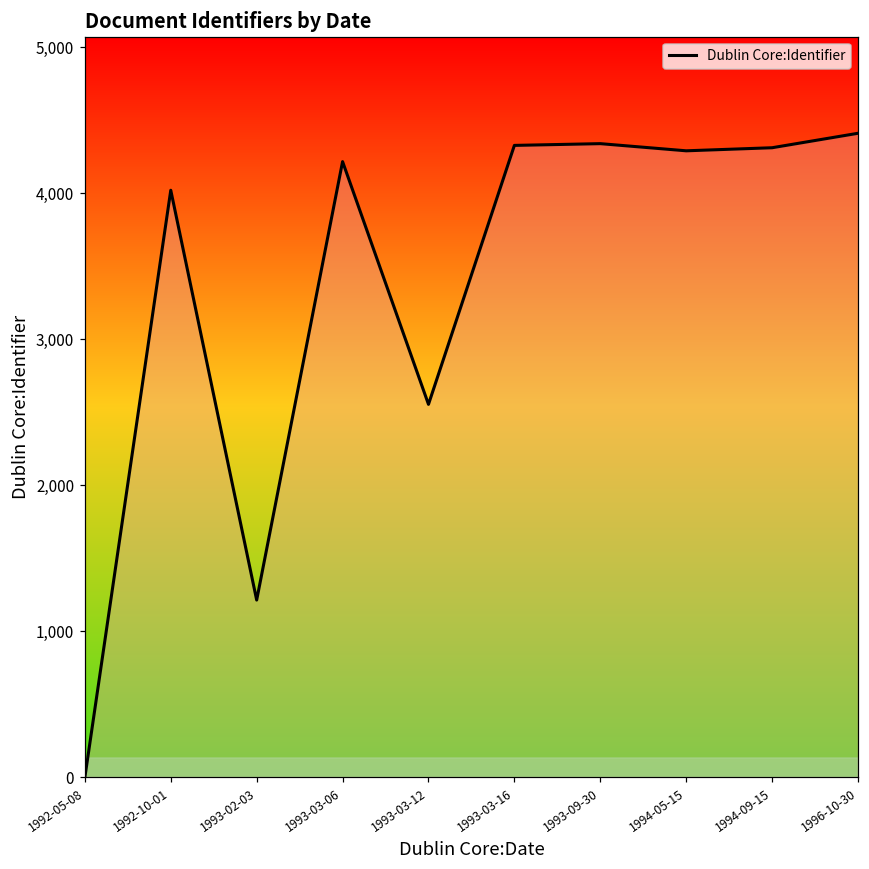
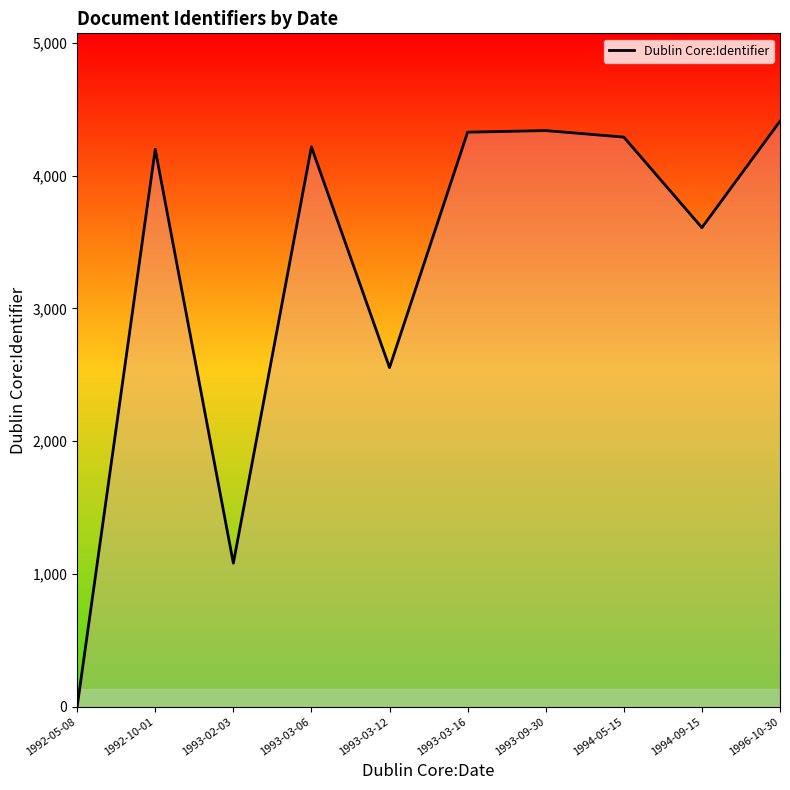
  {
-   "1992-10-01": "4,020",
-   "1993-02-03": "1,210",
+   "1992-10-01": "4,200",
+   "1993-02-03": "1,080",
    "1993-03-06": "4,220",
    "1993-03-12": "2,550",
    "1993-03-16": "4,330",
    "1993-09-30": "4,340",
    "1994-05-15": "4,290",
-   "1994-09-15": "4,310",
+   "1994-09-15": "3,610",
    "1996-10-30": "4,410"
  }
